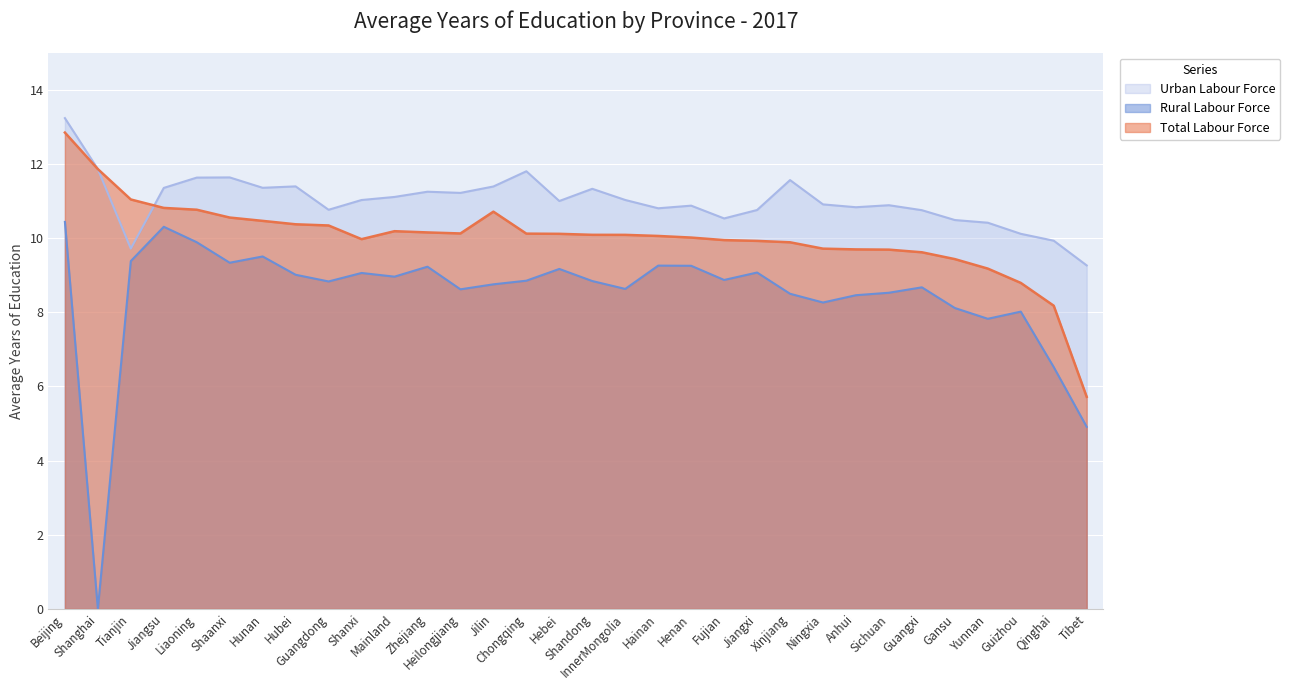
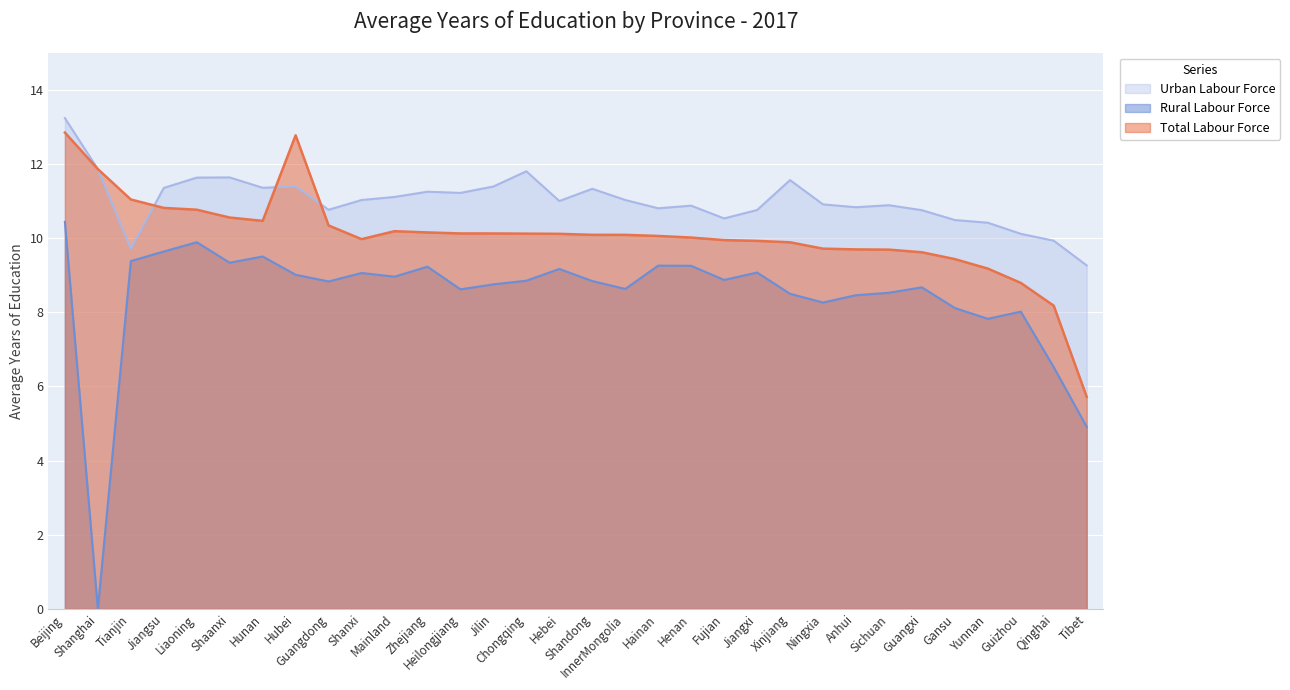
  {
    "Urban Labour Force": {
      "Beijing": 13.2,
      "Tianjin": 9.7,
      "Jiangsu": 11.4,
      "Liaoning": 11.6,
      "Shaanxi": 11.6,
      "Hunan": 11.4,
      "Hubei": 11.4,
      "Guangdong": 10.8,
      "Shanxi": 11.0,
      "Mainland": 11.1,
      "Zhejiang": 11.2,
      "Heilongjiang": 11.2,
      "Jilin": 11.4,
      "Chongqing": 11.8,
      "Hebei": 11.0,
      "Shandong": 11.3,
      "InnerMongolia": 11.0,
      "Hainan": 10.8,
      "Henan": 10.9,
      "Fujian": 10.5,
      "Jiangxi": 10.8,
      "Xinjiang": 11.6,
      "Ningxia": 10.9,
      "Anhui": 10.8,
      "Sichuan": 10.9,
      "Guangxi": 10.8,
      "Gansu": 10.5,
      "Yunnan": 10.4,
      "Guizhou": 10.1,
      "Qinghai": 9.9,
      "Tibet": 9.3
    },
    "Rural Labour Force": {
      "Beijing": 10.4,
      "Shanghai": 0.0,
      "Tianjin": 9.4,
-     "Jiangsu": 10.3,
+     "Jiangsu": 9.6,
      "Liaoning": 9.9,
      "Shaanxi": 9.3,
      "Hunan": 9.5,
      "Hubei": 9.0,
      "Guangdong": 8.8,
      "Shanxi": 9.1,
      "Mainland": 9.0,
      "Zhejiang": 9.2,
      "Heilongjiang": 8.6,
      "Jilin": 8.8,
      "Chongqing": 8.9,
      "Hebei": 9.2,
      "Shandong": 8.8,
      "InnerMongolia": 8.6,
      "Hainan": 9.3,
      "Henan": 9.3,
      "Fujian": 8.9,
      "Jiangxi": 9.1,
      "Xinjiang": 8.5,
      "Ningxia": 8.3,
      "Anhui": 8.5,
      "Sichuan": 8.5,
      "Guangxi": 8.7,
      "Gansu": 8.1,
      "Yunnan": 7.8,
      "Guizhou": 8.0,
      "Qinghai": 6.5,
      "Tibet": 4.9
    },
    "Total Labour Force": {
      "Beijing": 12.8,
      "Tianjin": 11.0,
      "Jiangsu": 10.8,
      "Liaoning": 10.8,
      "Shaanxi": 10.6,
      "Hunan": 10.5,
-     "Hubei": 10.4,
+     "Hubei": 12.8,
      "Guangdong": 10.3,
      "Shanxi": 10.0,
      "Mainland": 10.2,
      "Zhejiang": 10.2,
      "Heilongjiang": 10.1,
-     "Jilin": 10.7,
+     "Jilin": 10.1,
      "Chongqing": 10.1,
      "Hebei": 10.1,
      "Shandong": 10.1,
      "InnerMongolia": 10.1,
      "Hainan": 10.1,
      "Henan": 10.0,
      "Fujian": 9.9,
      "Jiangxi": 9.9,
      "Xinjiang": 9.9,
      "Ningxia": 9.7,
      "Anhui": 9.7,
      "Sichuan": 9.7,
      "Guangxi": 9.6,
      "Gansu": 9.4,
      "Yunnan": 9.2,
      "Guizhou": 8.8,
      "Qinghai": 8.2,
      "Tibet": 5.7
    }
  }
